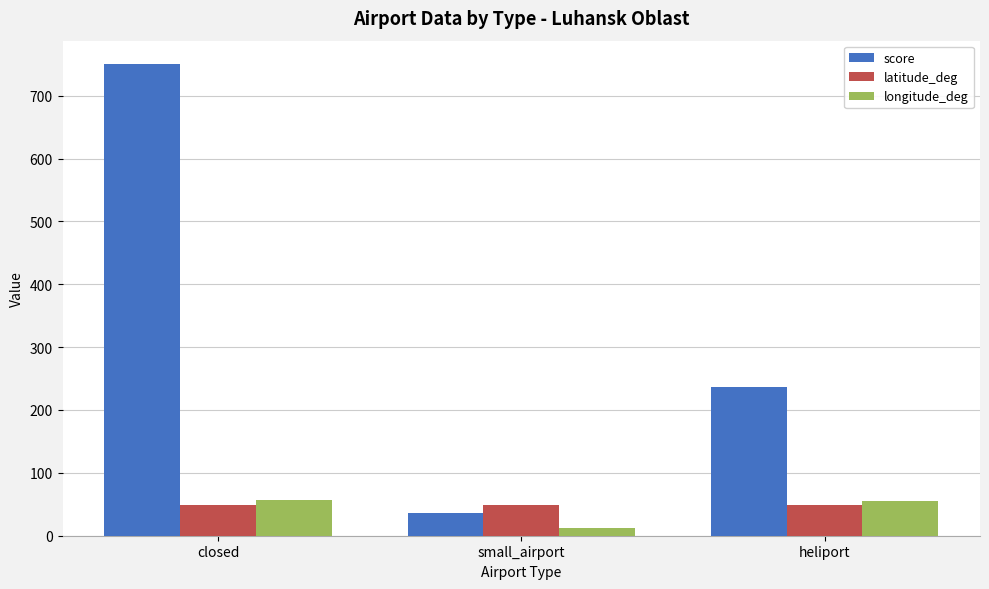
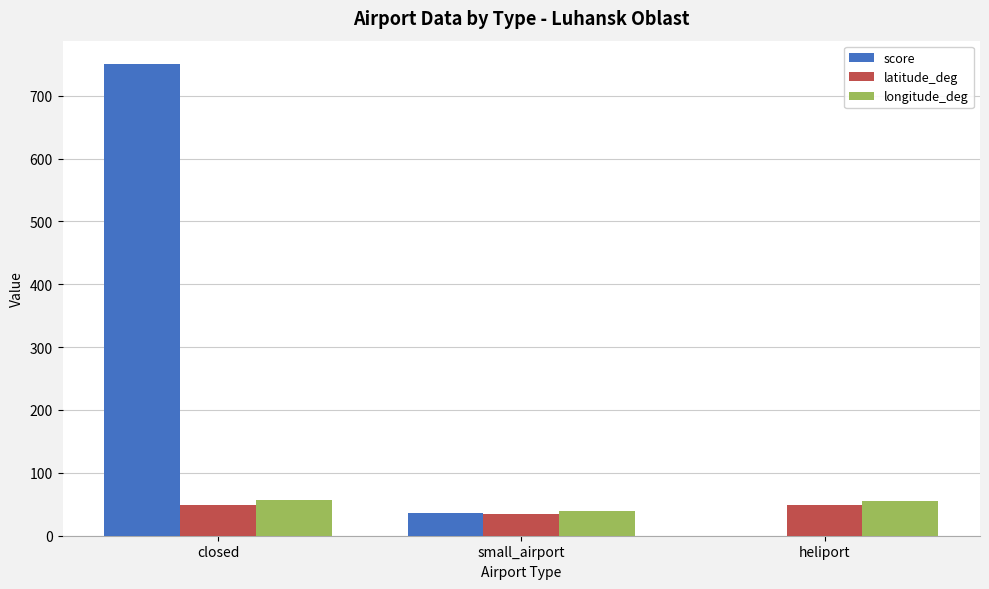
  {
    "score": {
      "closed": 750,
      "small_airport": 40,
-     "heliport": 240
+     "heliport": 0
    },
    "latitude_deg": {
      "closed": 50,
-     "small_airport": 50,
+     "small_airport": 30,
      "heliport": 50
    },
    "longitude_deg": {
      "closed": 60,
-     "small_airport": 10,
+     "small_airport": 40,
      "heliport": 60
    }
  }
